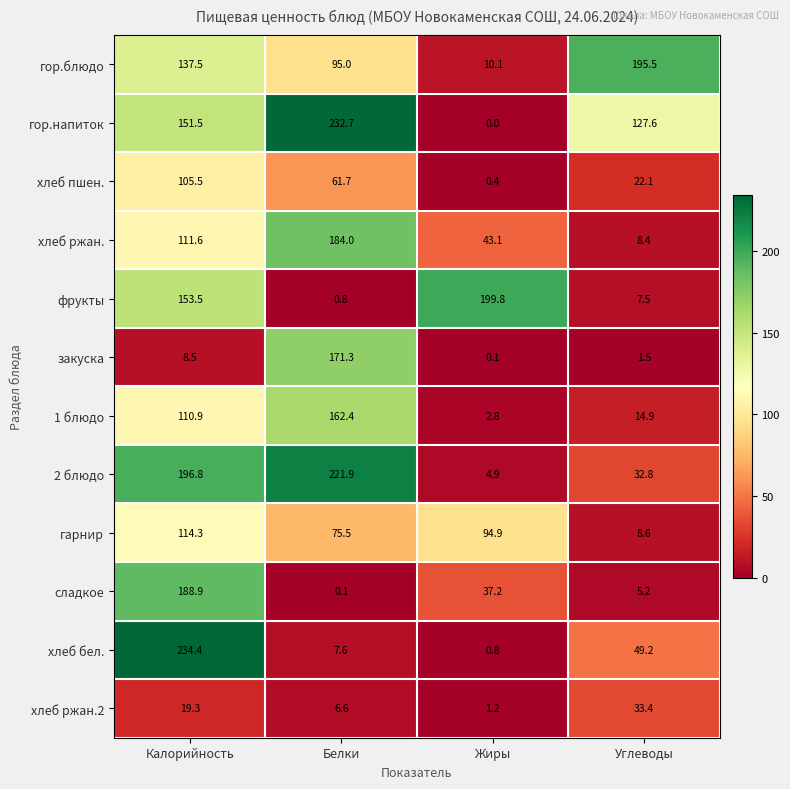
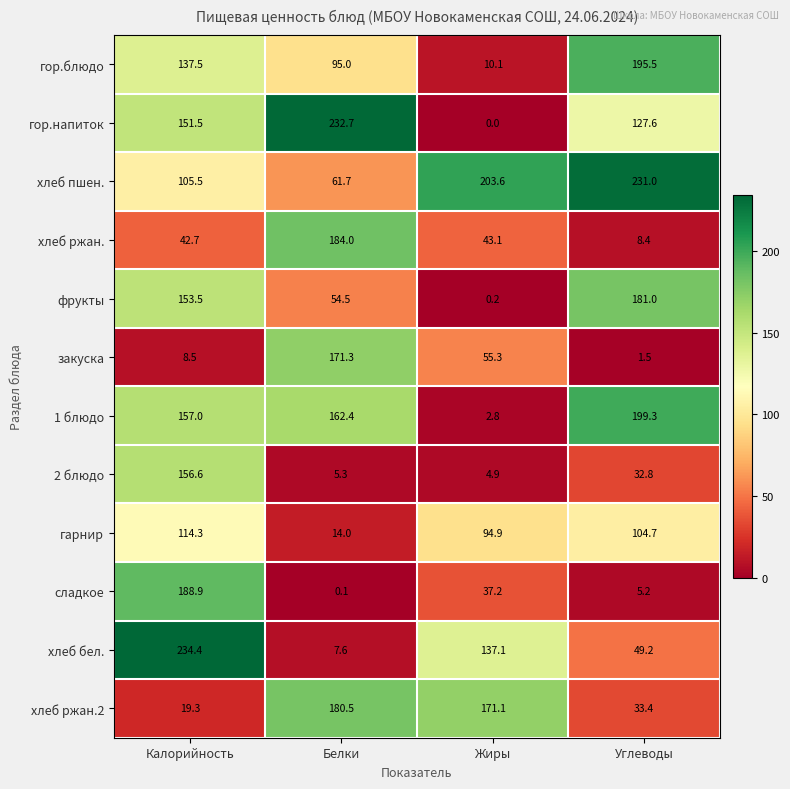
  {
    "гор.блюдо": {
      "Калорийность": 137.5,
      "Белки": 95.0,
      "Жиры": 10.1,
      "Углеводы": 195.5
    },
    "гор.напиток": {
      "Калорийность": 151.5,
      "Белки": 232.7,
      "Жиры": 0.0,
      "Углеводы": 127.6
    },
    "хлеб пшен.": {
      "Калорийность": 105.5,
      "Белки": 61.7,
-     "Жиры": 0.4,
-     "Углеводы": 22.1
+     "Жиры": 203.6,
+     "Углеводы": 231.0
    },
    "хлеб ржан.": {
-     "Калорийность": 111.6,
+     "Калорийность": 42.7,
      "Белки": 184.0,
      "Жиры": 43.1,
      "Углеводы": 8.4
    },
    "фрукты": {
      "Калорийность": 153.5,
-     "Белки": 0.8,
-     "Жиры": 199.8,
-     "Углеводы": 7.5
+     "Белки": 54.5,
+     "Жиры": 0.2,
+     "Углеводы": 181.0
    },
    "закуска": {
      "Калорийность": 8.5,
      "Белки": 171.3,
-     "Жиры": 0.1,
+     "Жиры": 55.3,
      "Углеводы": 1.5
    },
    "1 блюдо": {
-     "Калорийность": 110.9,
+     "Калорийность": 157.0,
      "Белки": 162.4,
      "Жиры": 2.8,
-     "Углеводы": 14.9
+     "Углеводы": 199.3
    },
    "2 блюдо": {
-     "Калорийность": 196.8,
-     "Белки": 221.9,
+     "Калорийность": 156.6,
+     "Белки": 5.3,
      "Жиры": 4.9,
      "Углеводы": 32.8
    },
    "гарнир": {
      "Калорийность": 114.3,
-     "Белки": 75.5,
+     "Белки": 14.0,
      "Жиры": 94.9,
-     "Углеводы": 8.6
+     "Углеводы": 104.7
    },
    "сладкое": {
      "Калорийность": 188.9,
      "Белки": 0.1,
      "Жиры": 37.2,
      "Углеводы": 5.2
    },
    "хлеб бел.": {
      "Калорийность": 234.4,
      "Белки": 7.6,
-     "Жиры": 0.8,
+     "Жиры": 137.1,
      "Углеводы": 49.2
    },
    "хлеб ржан.2": {
      "Калорийность": 19.3,
-     "Белки": 6.6,
-     "Жиры": 1.2,
+     "Белки": 180.5,
+     "Жиры": 171.1,
      "Углеводы": 33.4
    }
  }
